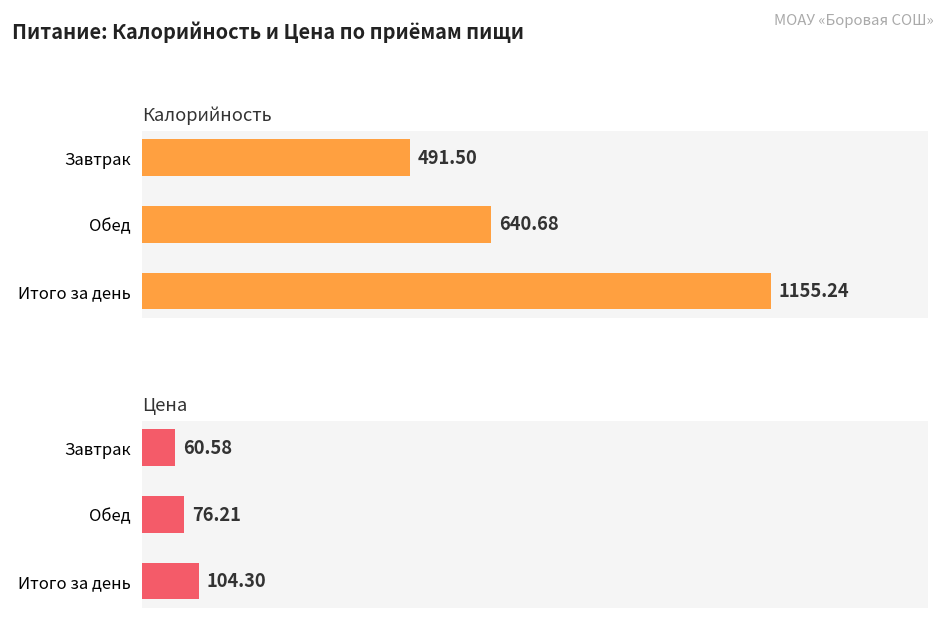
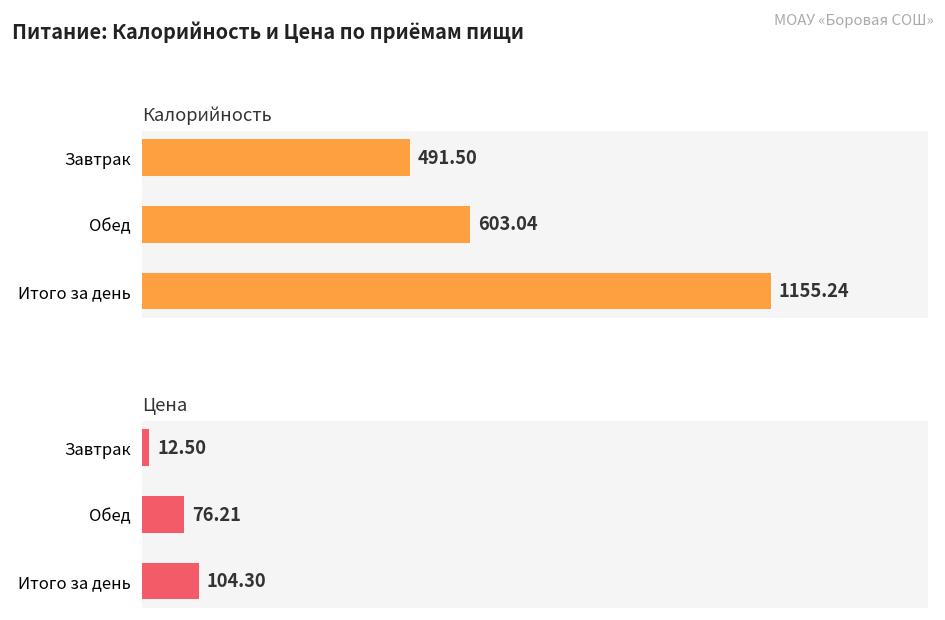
  {
    "Калорийность": {
      "Завтрак": 491.50,
-     "Обед": 640.68,
+     "Обед": 603.04,
      "Итого за день": 1155.24
    },
    "Цена": {
-     "Завтрак": 60.58,
+     "Завтрак": 12.50,
      "Обед": 76.21,
      "Итого за день": 104.30
    }
  }
